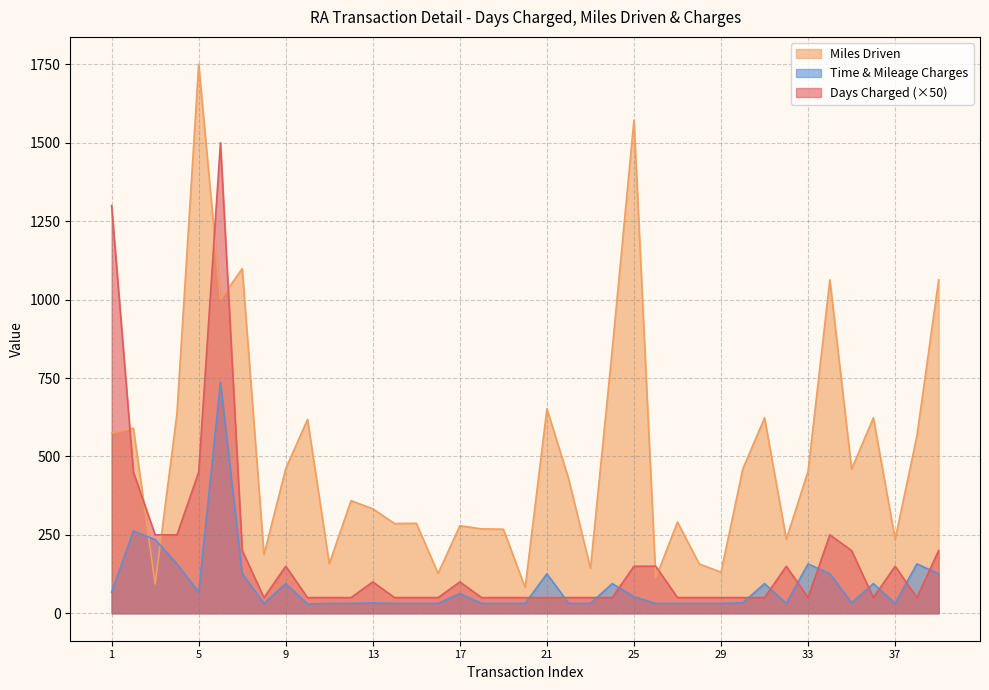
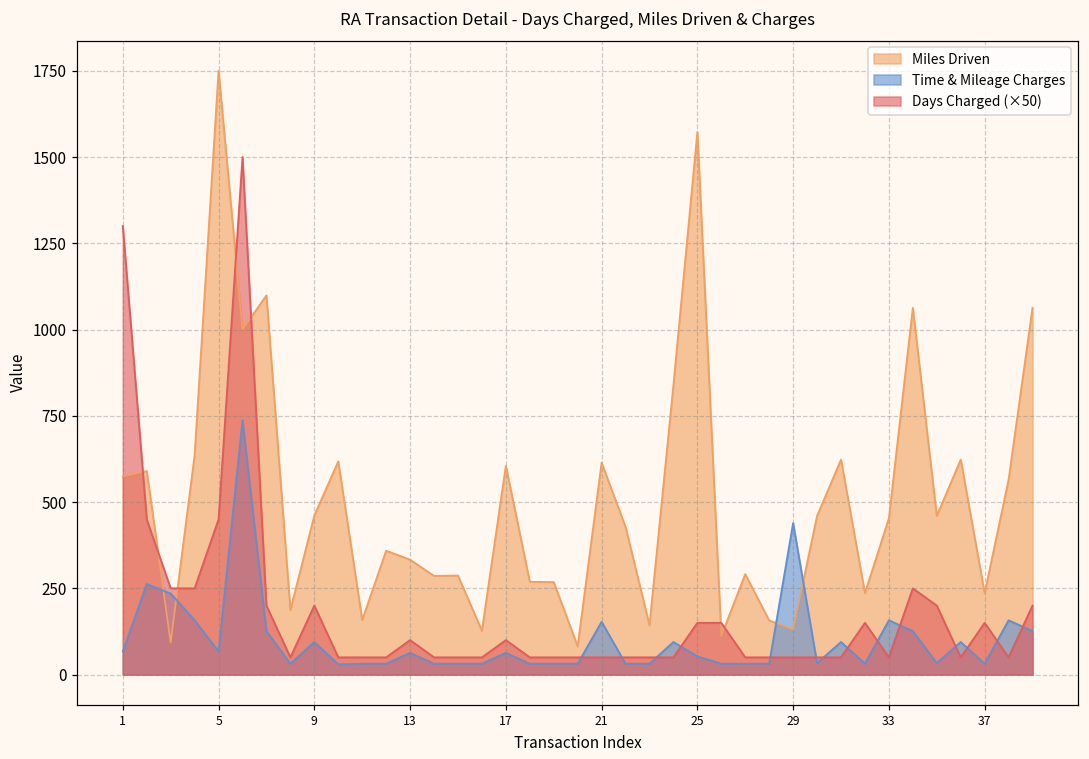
  {
    "Miles Driven": {
      "1": 570,
      "5": 1750,
      "9": 460,
      "13": 330,
-     "17": 280,
-     "21": 650,
+     "17": 610,
+     "21": 610,
      "25": 1570,
      "29": 130,
      "33": 450,
      "37": 240
    },
    "Time & Mileage Charges": {
      "1": 70,
      "5": 70,
      "9": 90,
-     "13": 30,
+     "13": 60,
      "17": 60,
-     "21": 130,
+     "21": 150,
      "25": 50,
-     "29": 30,
+     "29": 440,
      "33": 160,
      "37": 30
    },
    "Days Charged (×50)": {
      "1": 1300,
      "5": 450,
-     "9": 150,
+     "9": 200,
      "13": 100,
      "17": 100,
      "21": 50,
      "25": 150,
      "29": 50,
      "33": 50,
      "37": 150
    }
  }
